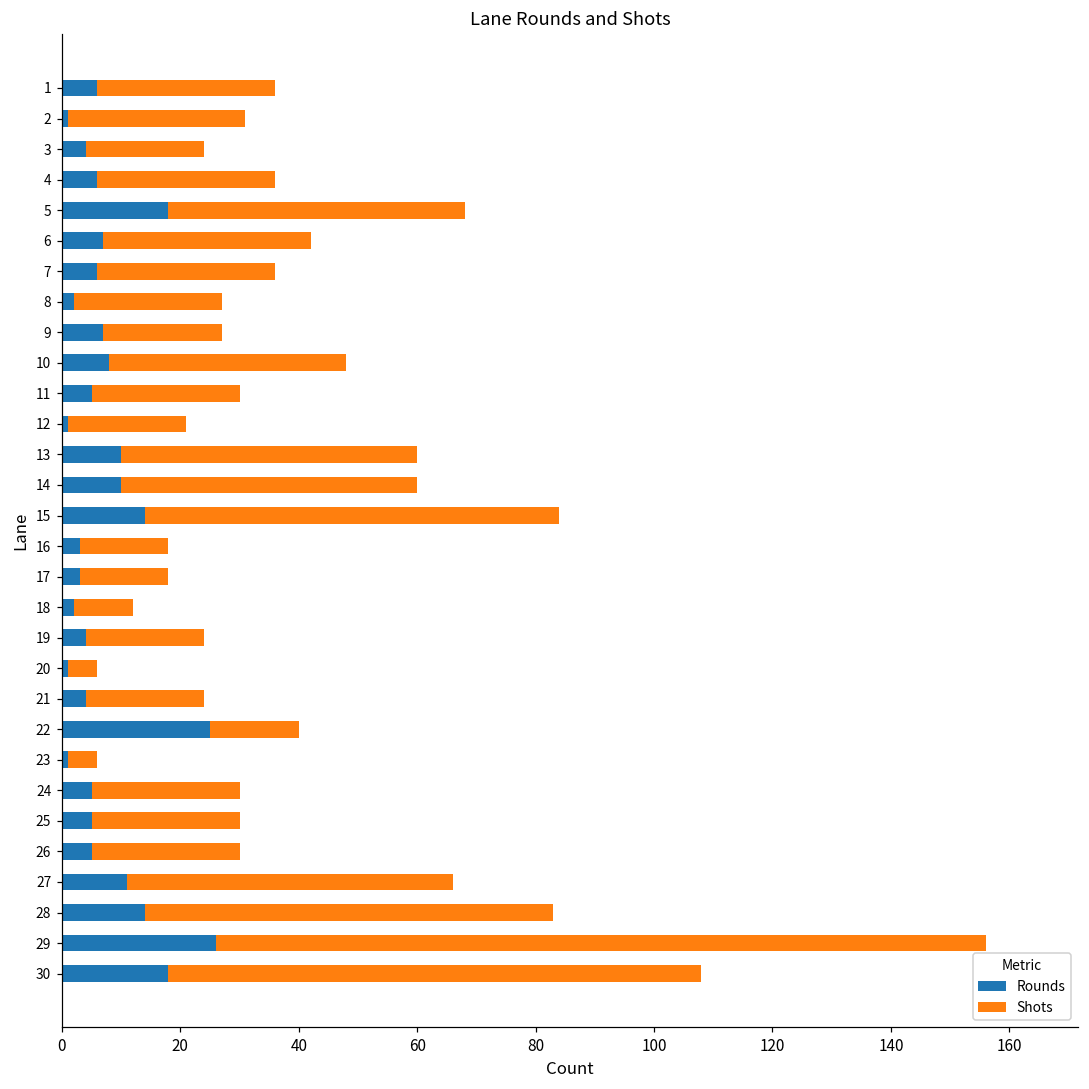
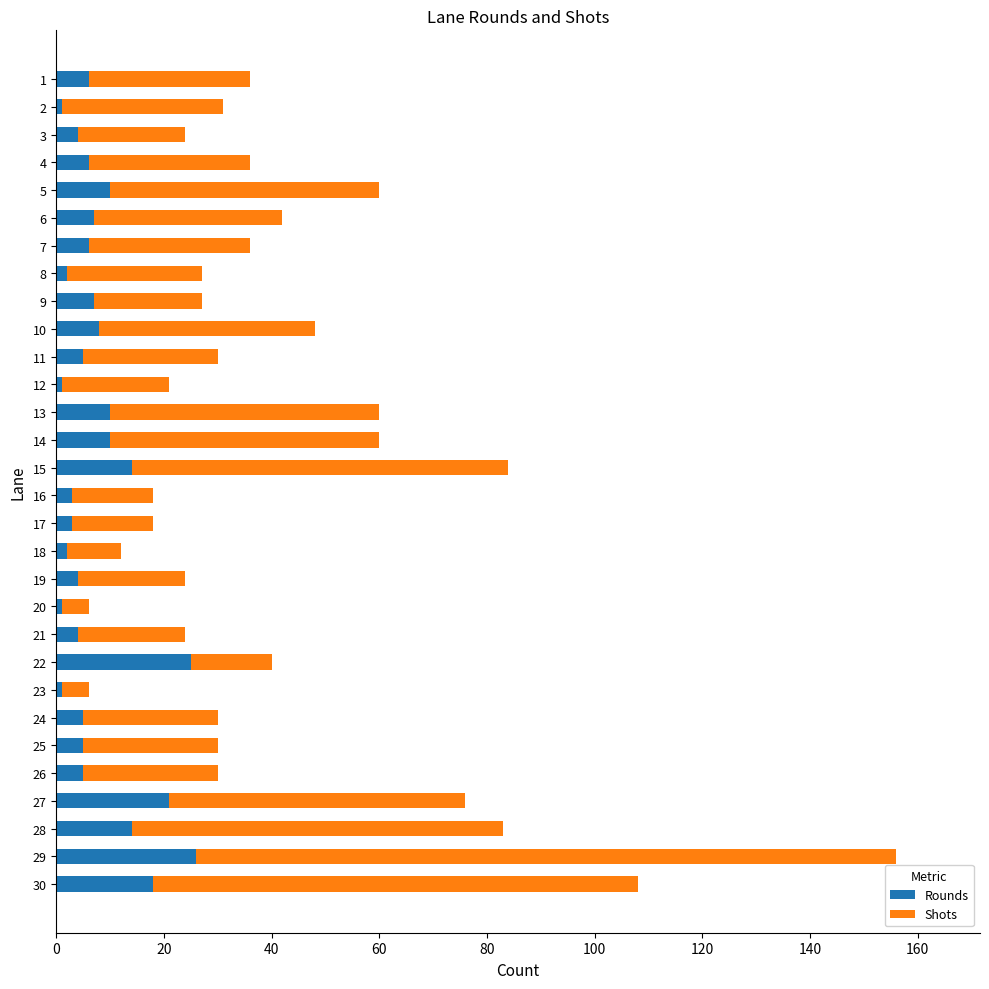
  {
    "Rounds": {
      "1": 6,
      "2": 1,
      "3": 4,
      "4": 6,
-     "5": 18,
+     "5": 10,
      "6": 7,
      "7": 6,
      "8": 2,
      "9": 7,
      "10": 8,
      "11": 5,
      "12": 1,
      "13": 10,
      "14": 10,
      "15": 14,
      "16": 3,
      "17": 3,
      "18": 2,
      "19": 4,
      "20": 1,
      "21": 4,
      "22": 25,
      "23": 1,
      "24": 5,
      "25": 5,
      "26": 5,
-     "27": 11,
+     "27": 21,
      "28": 14,
      "29": 26,
      "30": 18
    },
    "Shots": {
      "1": 30,
      "2": 30,
      "3": 20,
      "4": 30,
      "5": 50,
      "6": 35,
      "7": 30,
      "8": 25,
      "9": 20,
      "10": 40,
      "11": 25,
      "12": 20,
      "13": 50,
      "14": 50,
      "15": 70,
      "16": 15,
      "17": 15,
      "18": 10,
      "19": 20,
      "20": 5,
      "21": 20,
      "22": 15,
      "23": 5,
      "24": 25,
      "25": 25,
      "26": 25,
      "27": 55,
      "28": 69,
      "29": 130,
      "30": 90
    }
  }
